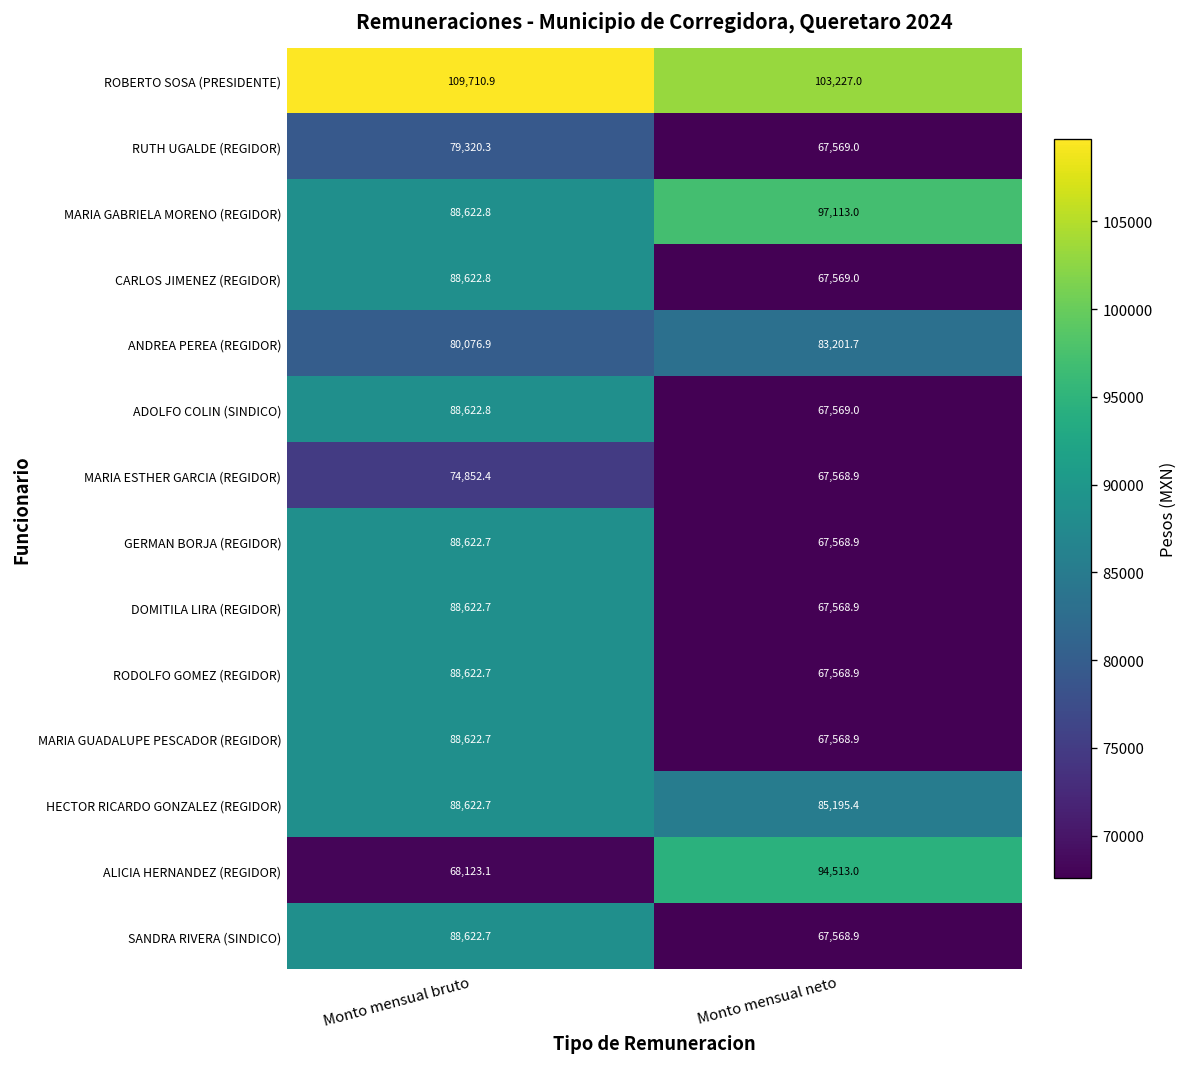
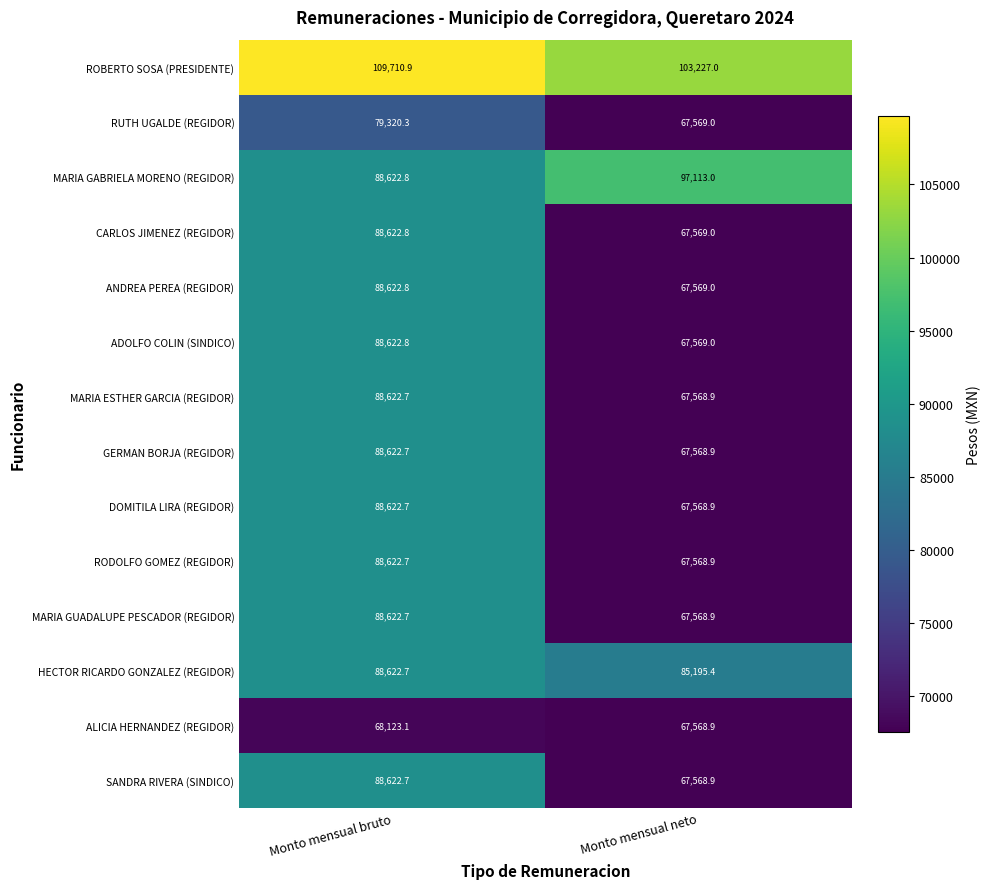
  {
    "ROBERTO SOSA (PRESIDENTE)": {
      "Monto mensual bruto": "109,710.9",
      "Monto mensual neto": "103,227.0"
    },
    "RUTH UGALDE (REGIDOR)": {
      "Monto mensual bruto": "79,320.3",
      "Monto mensual neto": "67,569.0"
    },
    "MARIA GABRIELA MORENO (REGIDOR)": {
      "Monto mensual bruto": "88,622.8",
      "Monto mensual neto": "97,113.0"
    },
    "CARLOS JIMENEZ (REGIDOR)": {
      "Monto mensual bruto": "88,622.8",
      "Monto mensual neto": "67,569.0"
    },
    "ANDREA PEREA (REGIDOR)": {
-     "Monto mensual bruto": "80,076.9",
-     "Monto mensual neto": "83,201.7"
+     "Monto mensual bruto": "88,622.8",
+     "Monto mensual neto": "67,569.0"
    },
    "ADOLFO COLIN (SINDICO)": {
      "Monto mensual bruto": "88,622.8",
      "Monto mensual neto": "67,569.0"
    },
    "MARIA ESTHER GARCIA (REGIDOR)": {
-     "Monto mensual bruto": "74,852.4",
+     "Monto mensual bruto": "88,622.7",
      "Monto mensual neto": "67,568.9"
    },
    "GERMAN BORJA (REGIDOR)": {
      "Monto mensual bruto": "88,622.7",
      "Monto mensual neto": "67,568.9"
    },
    "DOMITILA LIRA (REGIDOR)": {
      "Monto mensual bruto": "88,622.7",
      "Monto mensual neto": "67,568.9"
    },
    "RODOLFO GOMEZ (REGIDOR)": {
      "Monto mensual bruto": "88,622.7",
      "Monto mensual neto": "67,568.9"
    },
    "MARIA GUADALUPE PESCADOR (REGIDOR)": {
      "Monto mensual bruto": "88,622.7",
      "Monto mensual neto": "67,568.9"
    },
    "HECTOR RICARDO GONZALEZ (REGIDOR)": {
      "Monto mensual bruto": "88,622.7",
      "Monto mensual neto": "85,195.4"
    },
    "ALICIA HERNANDEZ (REGIDOR)": {
      "Monto mensual bruto": "68,123.1",
-     "Monto mensual neto": "94,513.0"
+     "Monto mensual neto": "67,568.9"
    },
    "SANDRA RIVERA (SINDICO)": {
      "Monto mensual bruto": "88,622.7",
      "Monto mensual neto": "67,568.9"
    }
  }
